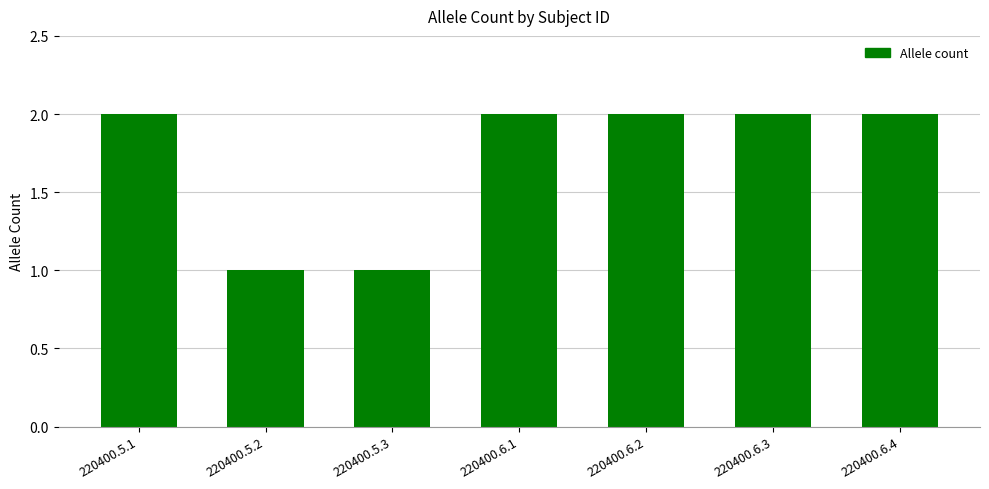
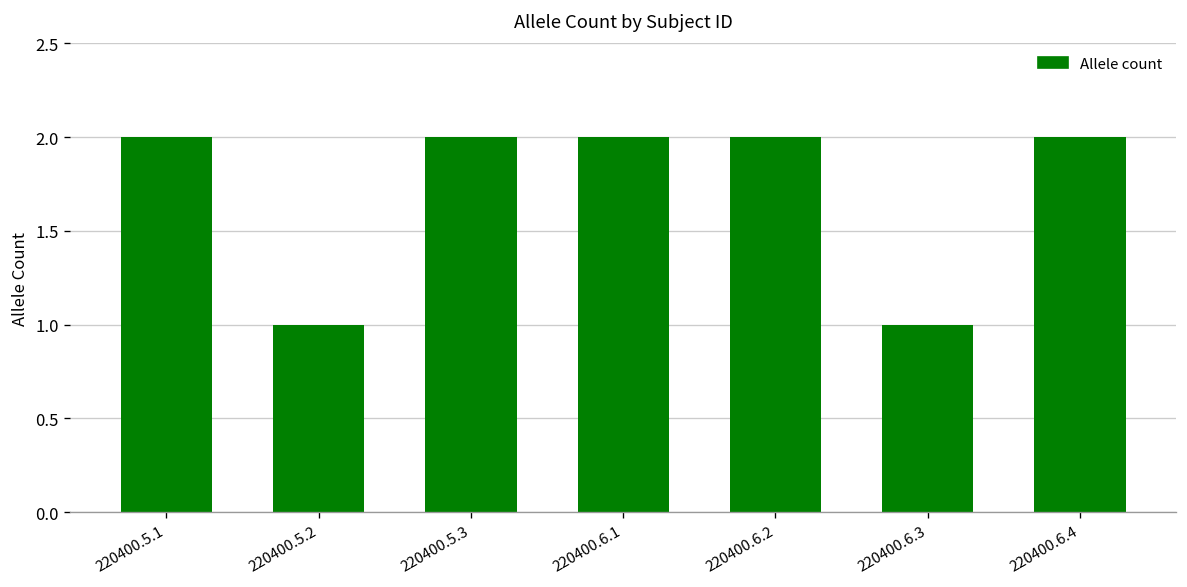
  {
    "220400.5.1": 2,
    "220400.5.2": 1,
-   "220400.5.3": 1,
+   "220400.5.3": 2,
    "220400.6.1": 2,
    "220400.6.2": 2,
-   "220400.6.3": 2,
+   "220400.6.3": 1,
    "220400.6.4": 2
  }
